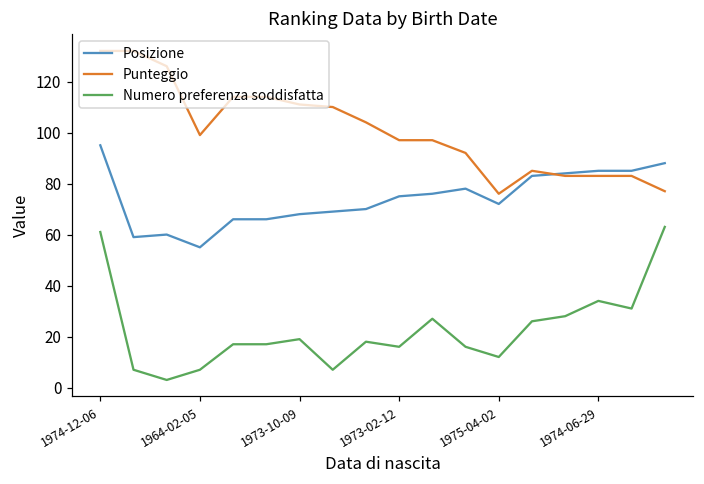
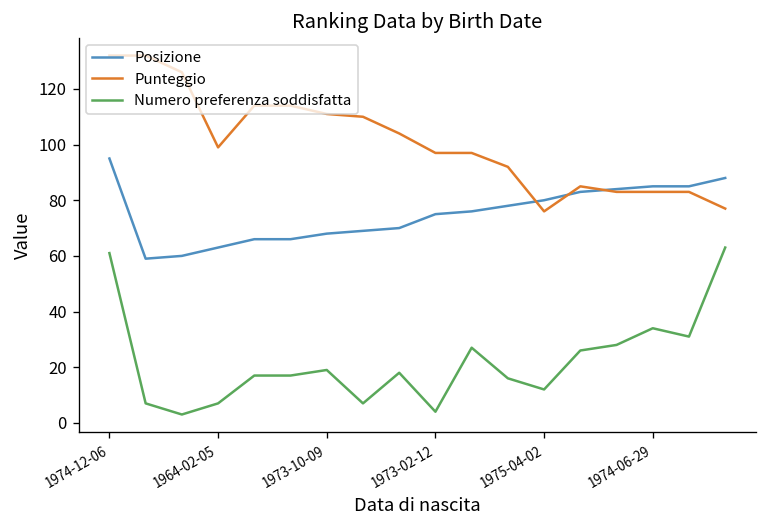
  {
    "Posizione": {
      "1974-12-06": 95,
-     "1964-02-05": 55,
+     "1964-02-05": 63,
      "1973-10-09": 68,
      "1973-02-12": 75,
-     "1975-04-02": 72
+     "1975-04-02": 80
    },
    "Punteggio": {
      "1964-02-05": 99,
      "1973-02-12": 97,
      "1975-04-02": 76
    },
    "Numero preferenza soddisfatta": {
      "1974-12-06": 61,
      "1964-02-05": 7,
      "1973-10-09": 19,
-     "1973-02-12": 16,
+     "1973-02-12": 4,
      "1975-04-02": 12
    }
  }
